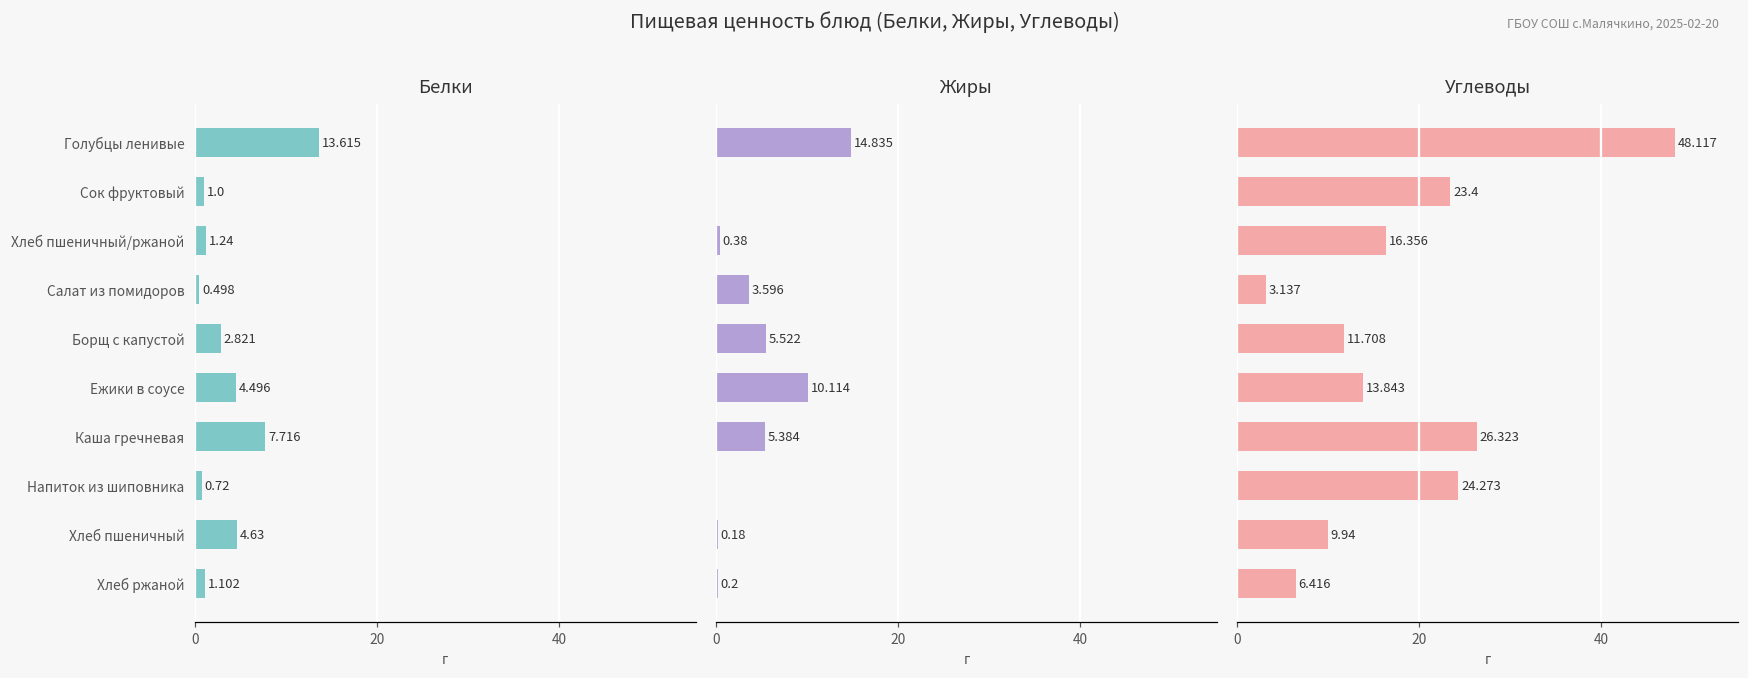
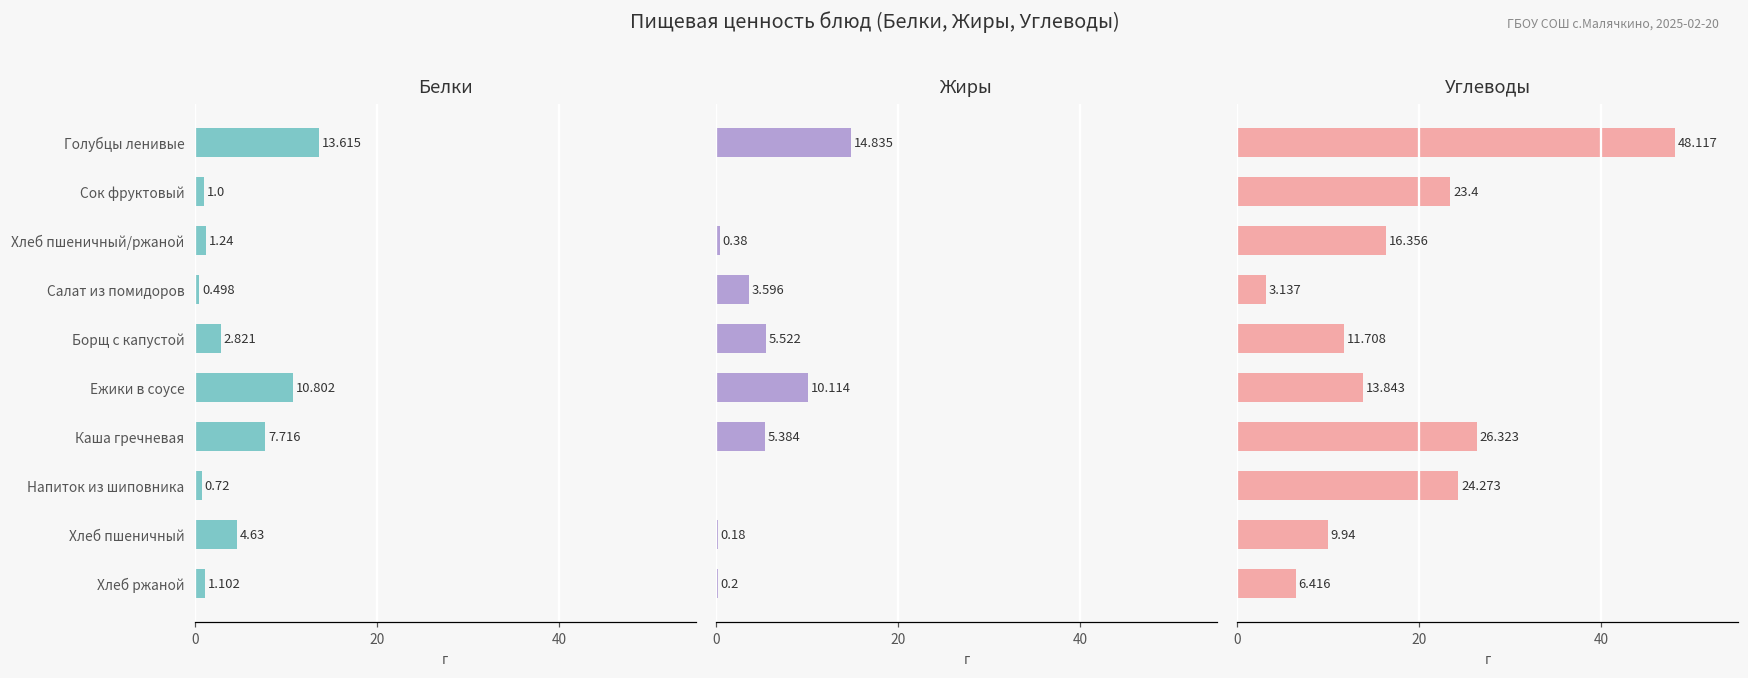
  {
    "Белки": {
      "Голубцы ленивые": 13.615,
      "Сок фруктовый": 1.0,
      "Хлеб пшеничный/ржаной": 1.24,
      "Салат из помидоров": 0.498,
      "Борщ с капустой": 2.821,
-     "Ежики в соусе": 4.496,
+     "Ежики в соусе": 10.802,
      "Каша гречневая": 7.716,
      "Напиток из шиповника": 0.72,
      "Хлеб пшеничный": 4.63,
      "Хлеб ржаной": 1.102
    }
  }
